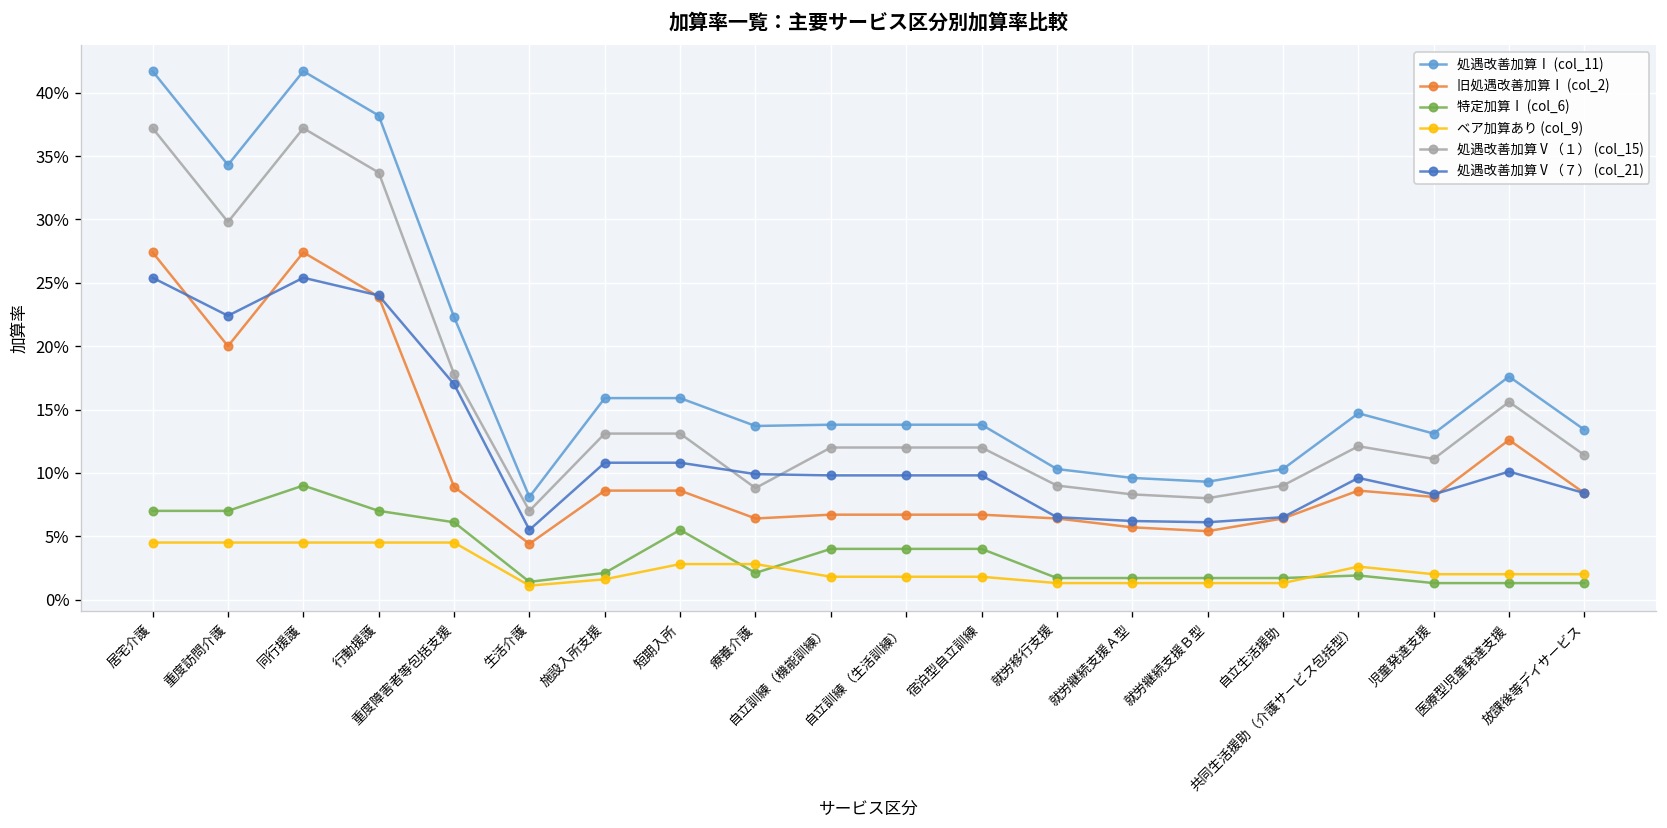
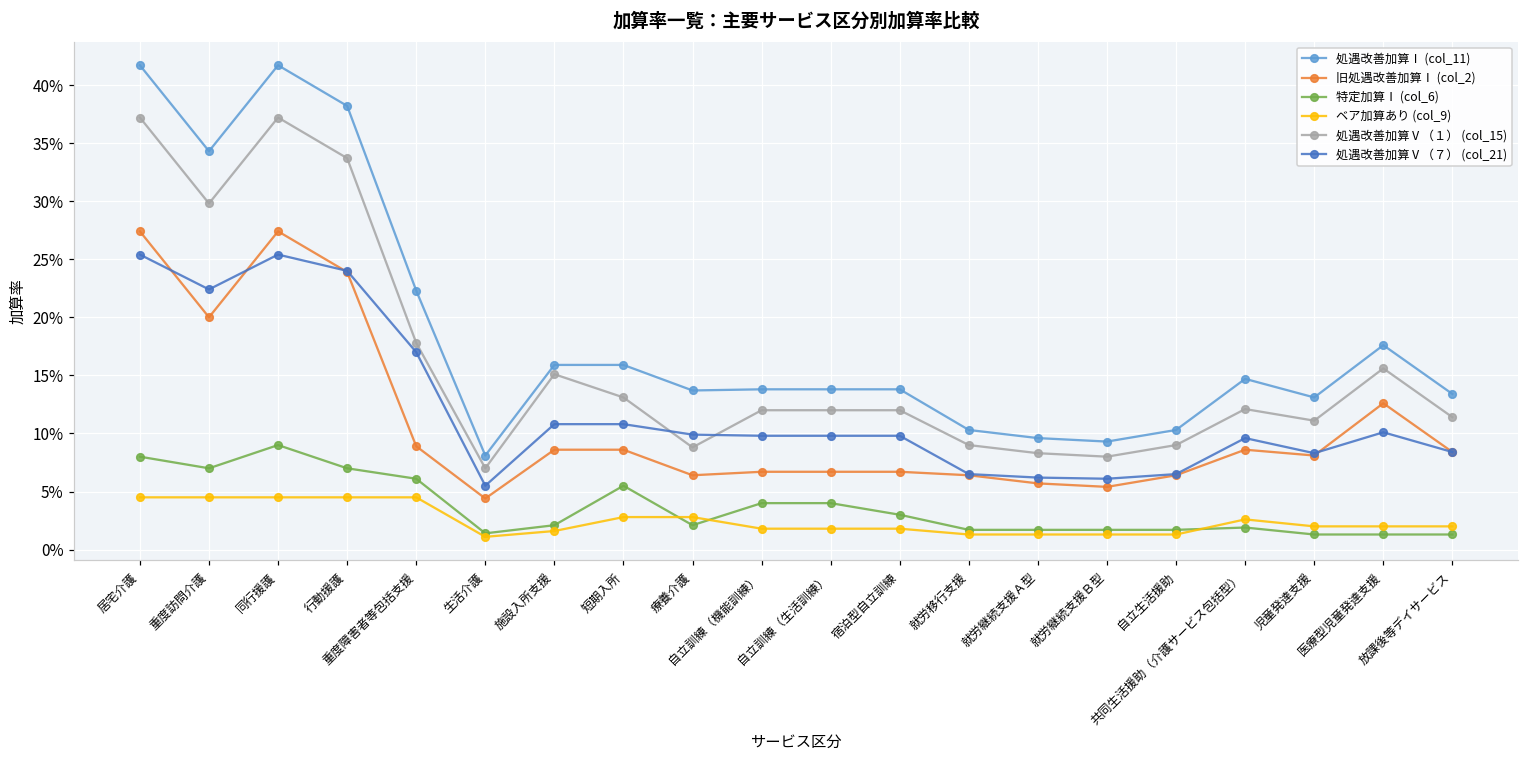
  {
    "旧処遇改善加算Ⅰ (col_2)": {
      "居宅介護": "27.4%",
      "重度訪問介護": "20.0%",
      "同行援護": "27.4%",
      "重度障害者等包括支援": "8.9%",
      "生活介護": "4.4%",
      "施設入所支援": "8.6%",
      "短期入所": "8.6%",
      "療養介護": "6.4%",
      "自立訓練（機能訓練）": "6.7%",
      "自立訓練（生活訓練）": "6.7%",
      "宿泊型自立訓練": "6.7%",
      "就労継続支援Ａ型": "5.7%",
      "就労継続支援Ｂ型": "5.4%",
      "共同生活援助（介護サービス包括型）": "8.6%",
      "医療型児童発達支援": "12.6%"
    },
    "特定加算Ⅰ (col_6)": {
-     "居宅介護": "7.0%",
+     "居宅介護": "8.0%",
      "重度訪問介護": "7.0%",
      "同行援護": "9.0%",
      "行動援護": "7.0%",
      "重度障害者等包括支援": "6.1%",
      "生活介護": "1.4%",
      "施設入所支援": "2.1%",
      "短期入所": "5.5%",
      "療養介護": "2.1%",
      "自立訓練（機能訓練）": "4.0%",
      "自立訓練（生活訓練）": "4.0%",
-     "宿泊型自立訓練": "4.0%",
+     "宿泊型自立訓練": "3.0%",
      "就労移行支援": "1.7%",
      "就労継続支援Ａ型": "1.7%",
      "就労継続支援Ｂ型": "1.7%",
      "自立生活援助": "1.7%",
      "共同生活援助（介護サービス包括型）": "1.9%",
      "児童発達支援": "1.3%",
      "医療型児童発達支援": "1.3%",
      "放課後等デイサービス": "1.3%"
    },
    "ベア加算あり (col_9)": {
      "居宅介護": "4.5%",
      "重度訪問介護": "4.5%",
      "同行援護": "4.5%",
      "行動援護": "4.5%",
      "重度障害者等包括支援": "4.5%",
      "生活介護": "1.1%",
      "施設入所支援": "1.6%",
      "短期入所": "2.8%",
      "療養介護": "2.8%",
      "自立訓練（機能訓練）": "1.8%",
      "自立訓練（生活訓練）": "1.8%",
      "宿泊型自立訓練": "1.8%",
      "就労移行支援": "1.3%",
      "就労継続支援Ａ型": "1.3%",
      "就労継続支援Ｂ型": "1.3%",
      "自立生活援助": "1.3%",
      "共同生活援助（介護サービス包括型）": "2.6%",
      "児童発達支援": "2.0%",
      "医療型児童発達支援": "2.0%",
      "放課後等デイサービス": "2.0%"
    },
    "処遇改善加算Ⅴ（１） (col_15)": {
      "居宅介護": "37.2%",
      "重度訪問介護": "29.8%",
      "同行援護": "37.2%",
      "行動援護": "33.7%",
      "重度障害者等包括支援": "17.8%",
      "生活介護": "7.0%",
-     "施設入所支援": "13.1%",
+     "施設入所支援": "15.1%",
      "短期入所": "13.1%",
      "療養介護": "8.8%",
      "自立訓練（機能訓練）": "12.0%",
      "自立訓練（生活訓練）": "12.0%",
      "宿泊型自立訓練": "12.0%",
      "就労移行支援": "9.0%",
      "就労継続支援Ａ型": "8.3%",
      "就労継続支援Ｂ型": "8.0%",
      "自立生活援助": "9.0%",
      "共同生活援助（介護サービス包括型）": "12.1%",
      "児童発達支援": "11.1%",
      "医療型児童発達支援": "15.6%",
      "放課後等デイサービス": "11.4%"
    }
  }
